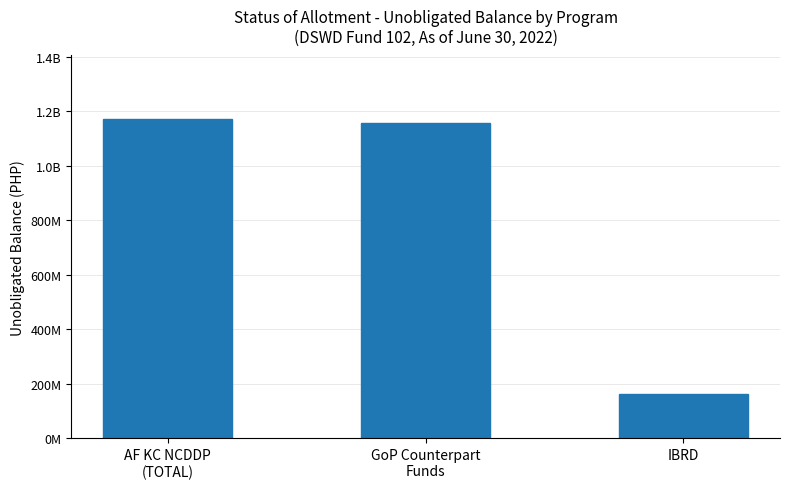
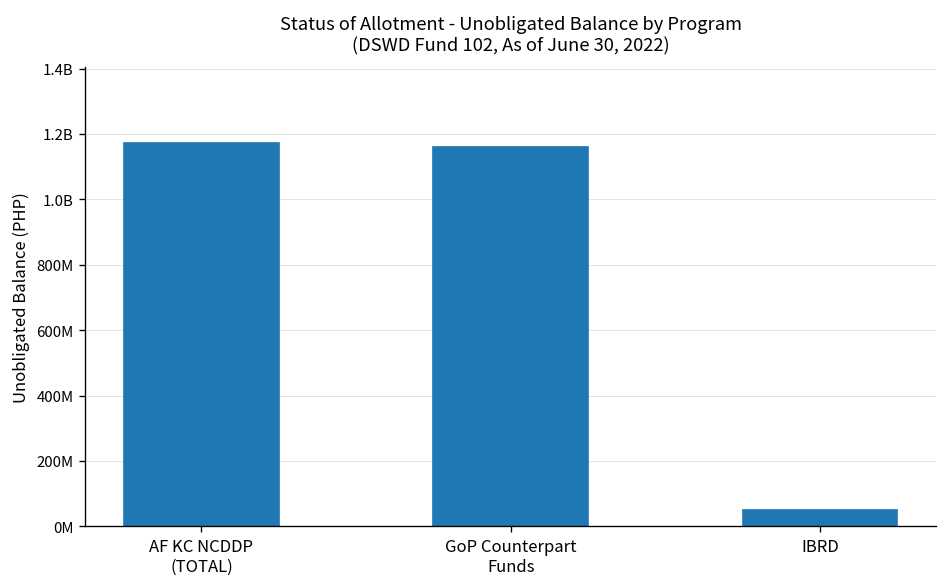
  {
    "AF KC NCDDP (TOTAL)": 1170000000,
    "GoP Counterpart Funds": 1160000000,
-   "IBRD": 160000000
+   "IBRD": 50000000
  }
